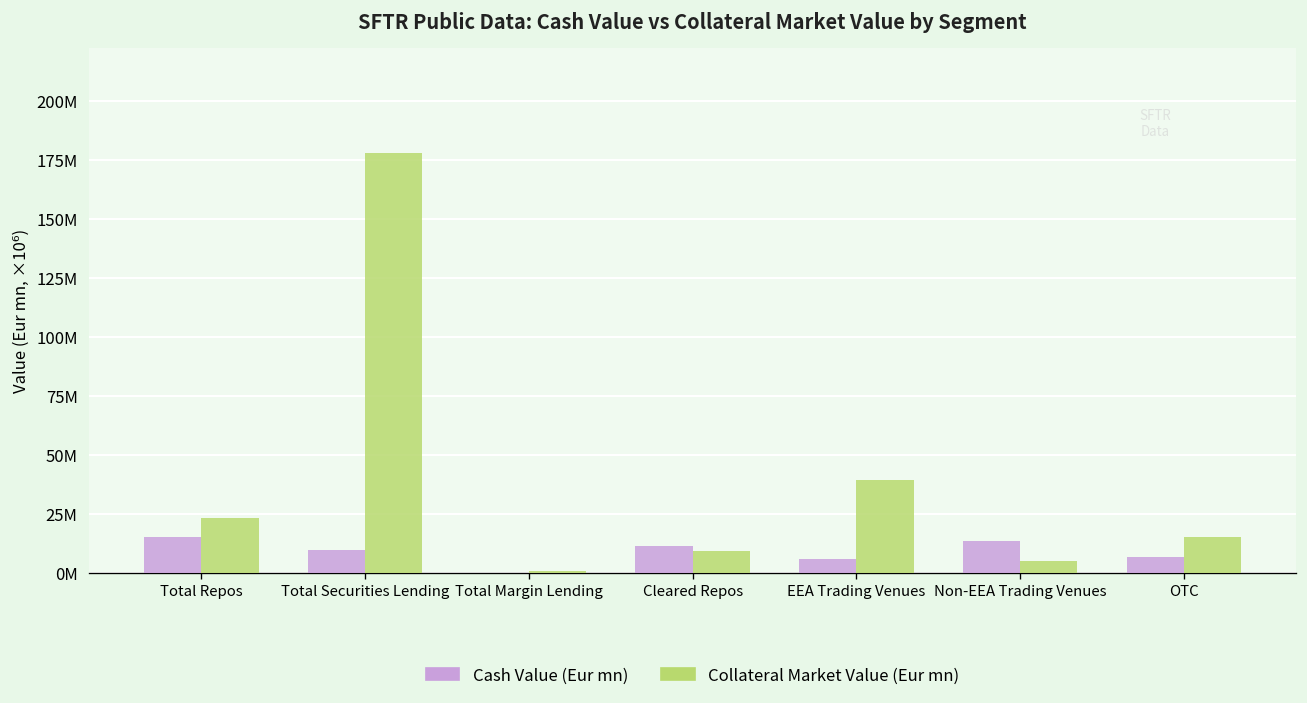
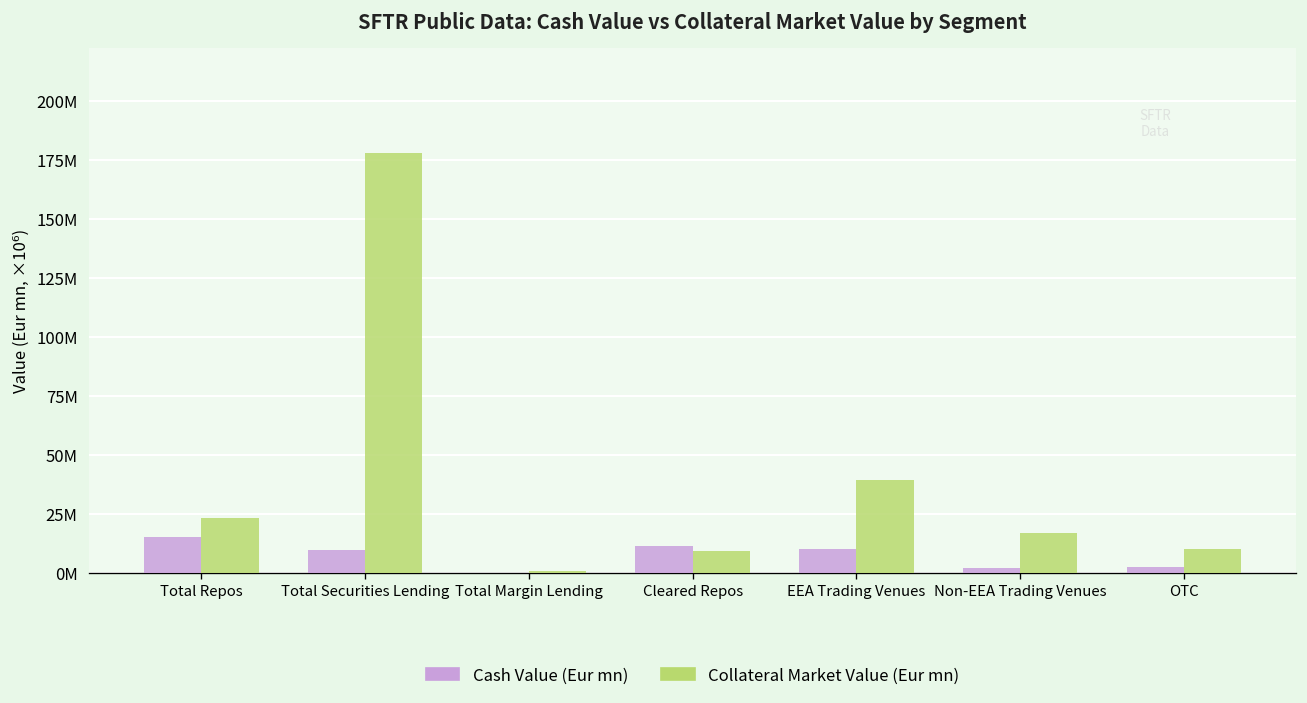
  {
    "Cash Value (Eur mn)": {
      "Total Repos": 15000000,
      "Total Securities Lending": 10000000,
      "Cleared Repos": 11000000,
-     "EEA Trading Venues": 6000000,
-     "Non-EEA Trading Venues": 14000000,
-     "OTC": 7000000
+     "EEA Trading Venues": 10000000,
+     "Non-EEA Trading Venues": 2000000,
+     "OTC": 2000000
    },
    "Collateral Market Value (Eur mn)": {
      "Total Repos": 23000000,
      "Total Securities Lending": 178000000,
      "Cleared Repos": 9000000,
      "EEA Trading Venues": 39000000,
-     "Non-EEA Trading Venues": 5000000,
-     "OTC": 15000000
+     "Non-EEA Trading Venues": 17000000,
+     "OTC": 10000000
    }
  }
